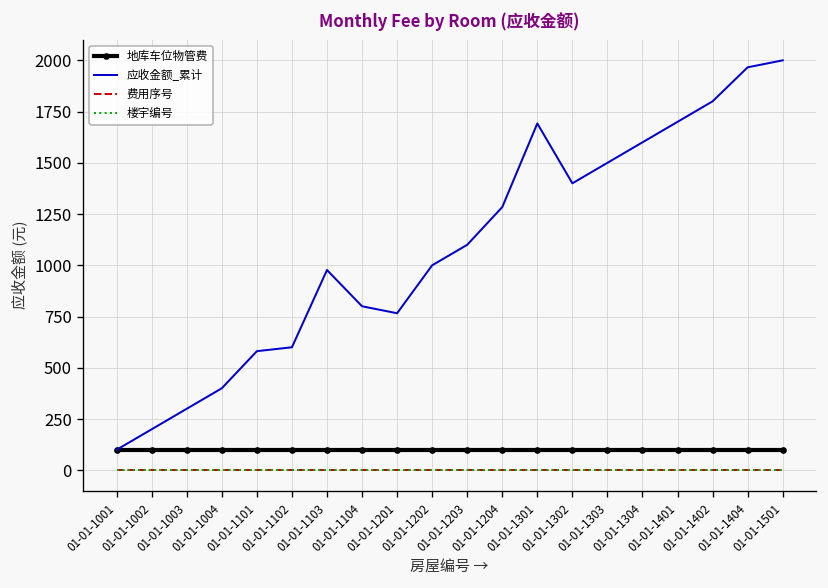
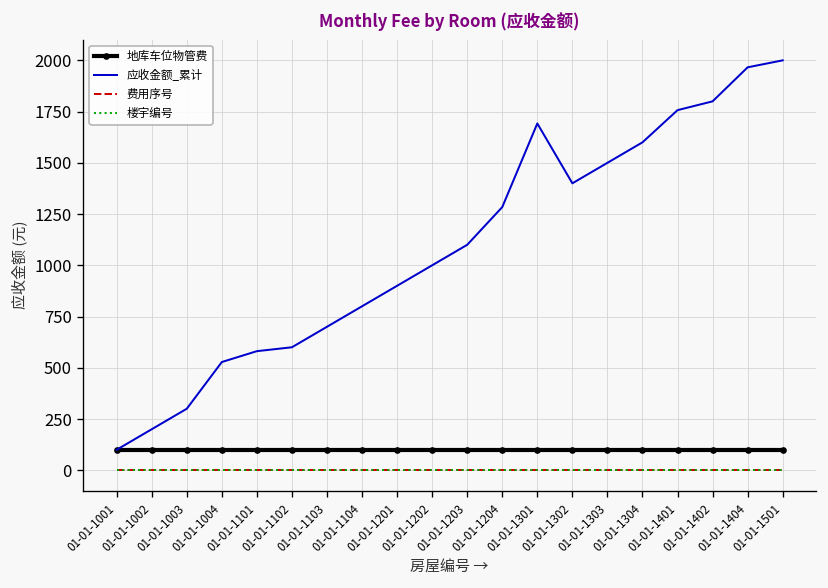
  {
    "地库车位物管费": {
      "01-01-1002": 100,
      "01-01-1003": 100,
      "01-01-1004": 100,
      "01-01-1101": 100,
      "01-01-1102": 100,
      "01-01-1103": 100,
      "01-01-1104": 100,
      "01-01-1201": 100,
      "01-01-1202": 100,
      "01-01-1203": 100,
      "01-01-1204": 100,
      "01-01-1301": 100,
      "01-01-1302": 100,
      "01-01-1303": 100,
      "01-01-1304": 100,
      "01-01-1401": 100,
      "01-01-1402": 100,
      "01-01-1404": 100,
      "01-01-1501": 100
    },
    "应收金额_累计": {
      "01-01-1002": 200,
      "01-01-1003": 300,
-     "01-01-1004": 400,
+     "01-01-1004": 530,
      "01-01-1101": 580,
      "01-01-1102": 600,
-     "01-01-1103": 980,
+     "01-01-1103": 700,
      "01-01-1104": 800,
-     "01-01-1201": 770,
+     "01-01-1201": 900,
      "01-01-1202": 1000,
      "01-01-1203": 1100,
      "01-01-1204": 1280,
      "01-01-1301": 1690,
      "01-01-1302": 1400,
      "01-01-1303": 1500,
      "01-01-1304": 1600,
-     "01-01-1401": 1700,
+     "01-01-1401": 1760,
      "01-01-1402": 1800,
      "01-01-1404": 1970,
      "01-01-1501": 2000
    },
    "楼宇编号": {
      "01-01-1001": 0,
      "01-01-1002": 0,
      "01-01-1003": 0,
      "01-01-1004": 0,
      "01-01-1101": 0,
      "01-01-1102": 0,
      "01-01-1103": 0,
      "01-01-1104": 0,
      "01-01-1201": 0,
      "01-01-1202": 0,
      "01-01-1203": 0,
      "01-01-1204": 0,
      "01-01-1301": 0,
      "01-01-1302": 0,
      "01-01-1303": 0,
      "01-01-1304": 0,
      "01-01-1401": 0,
      "01-01-1402": 0,
      "01-01-1404": 0,
      "01-01-1501": 0
    }
  }
